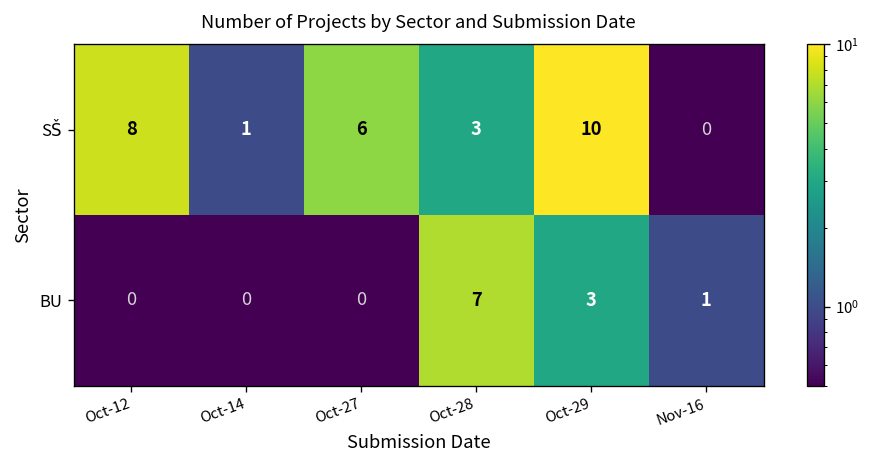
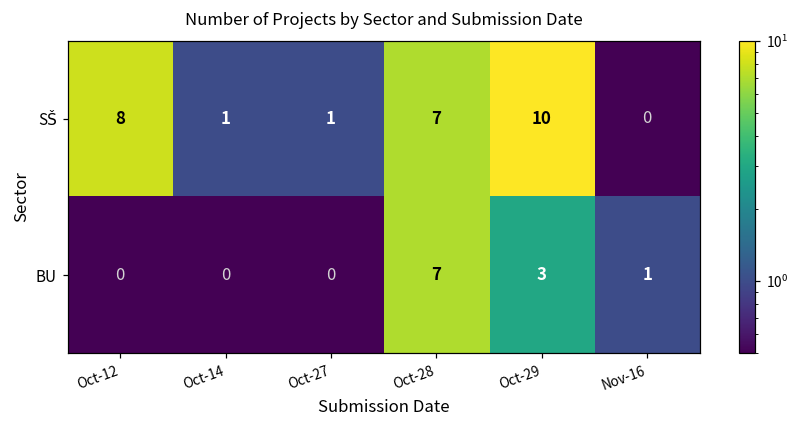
  {
    "SŠ": {
      "Oct-12": 8,
      "Oct-14": 1,
-     "Oct-27": 6,
-     "Oct-28": 3,
+     "Oct-27": 1,
+     "Oct-28": 7,
      "Oct-29": 10,
      "Nov-16": 0
    },
    "BU": {
      "Oct-12": 0,
      "Oct-14": 0,
      "Oct-27": 0,
      "Oct-28": 7,
      "Oct-29": 3,
      "Nov-16": 1
    }
  }
